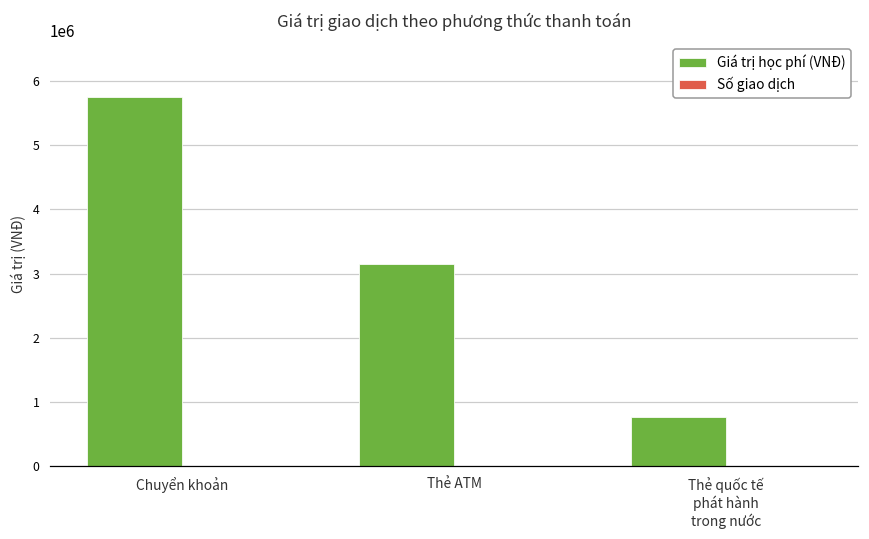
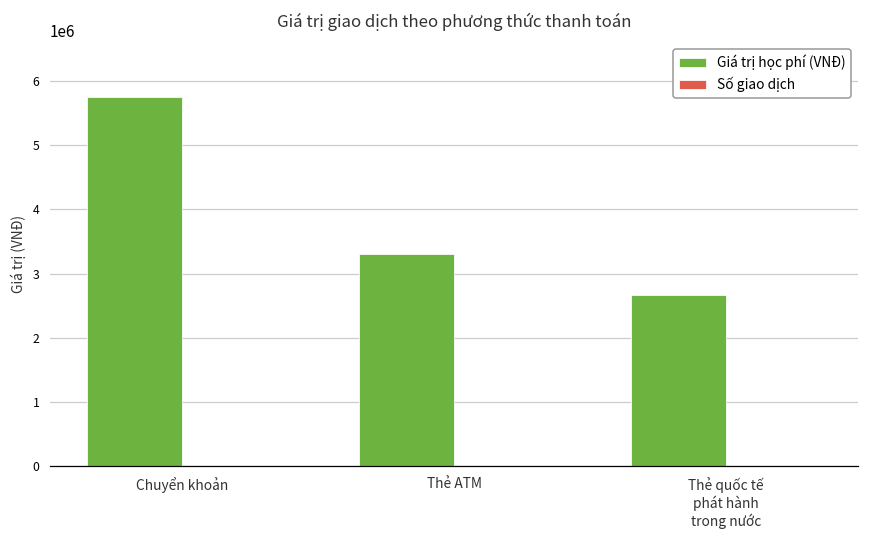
  {
    "Giá trị học phí (VNĐ)": {
      "Chuyển khoản": 5700000,
-     "Thẻ ATM": 3200000,
-     "Thẻ quốc tế phát hành trong nước": 800000
+     "Thẻ ATM": 3300000,
+     "Thẻ quốc tế phát hành trong nước": 2700000
    }
  }
